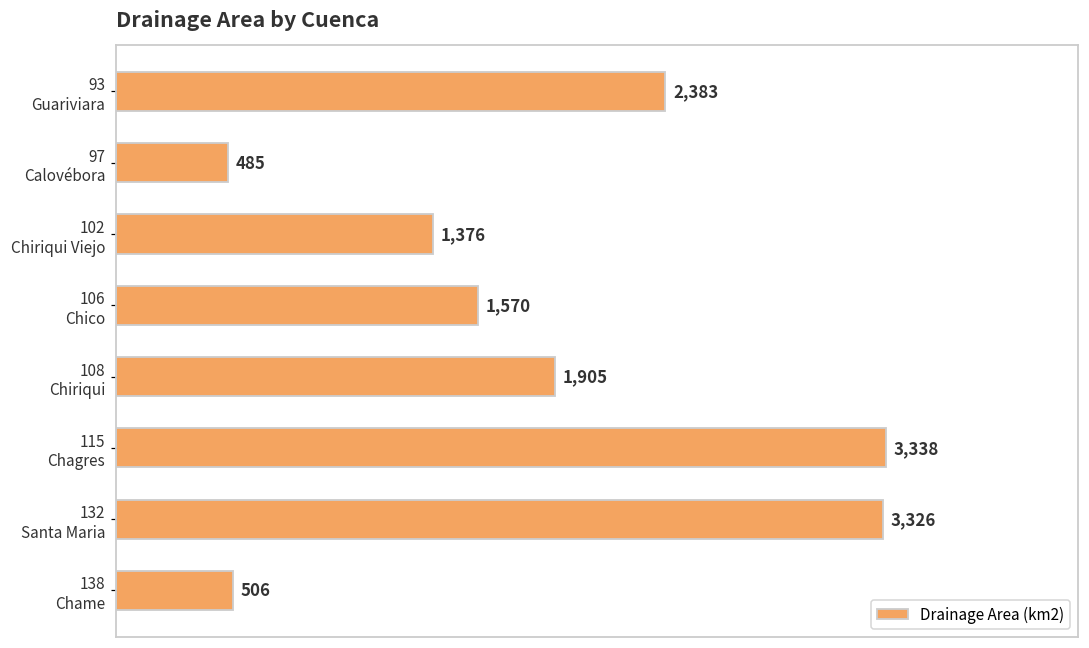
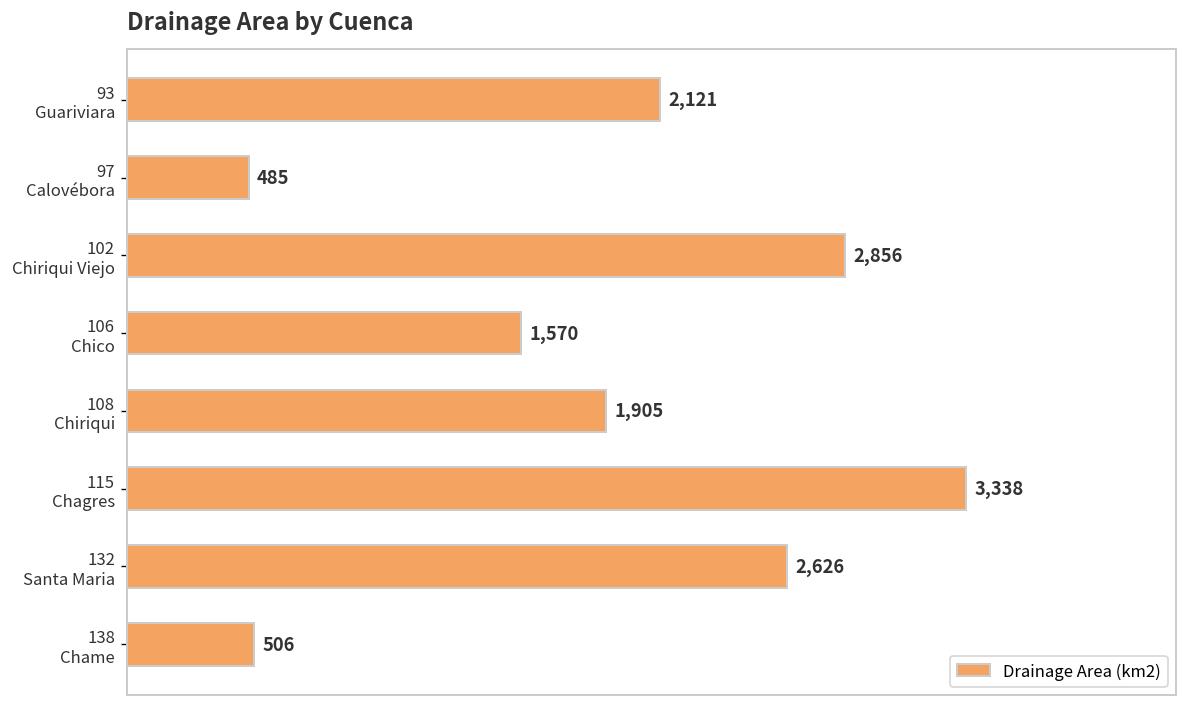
  {
-   "93 Guariviara": "2,383",
+   "93 Guariviara": "2,121",
    "97 Calovébora": "485",
-   "102 Chiriqui Viejo": "1,376",
+   "102 Chiriqui Viejo": "2,856",
    "106 Chico": "1,570",
    "108 Chiriqui": "1,905",
    "115 Chagres": "3,338",
-   "132 Santa Maria": "3,326",
+   "132 Santa Maria": "2,626",
    "138 Chame": "506"
  }
